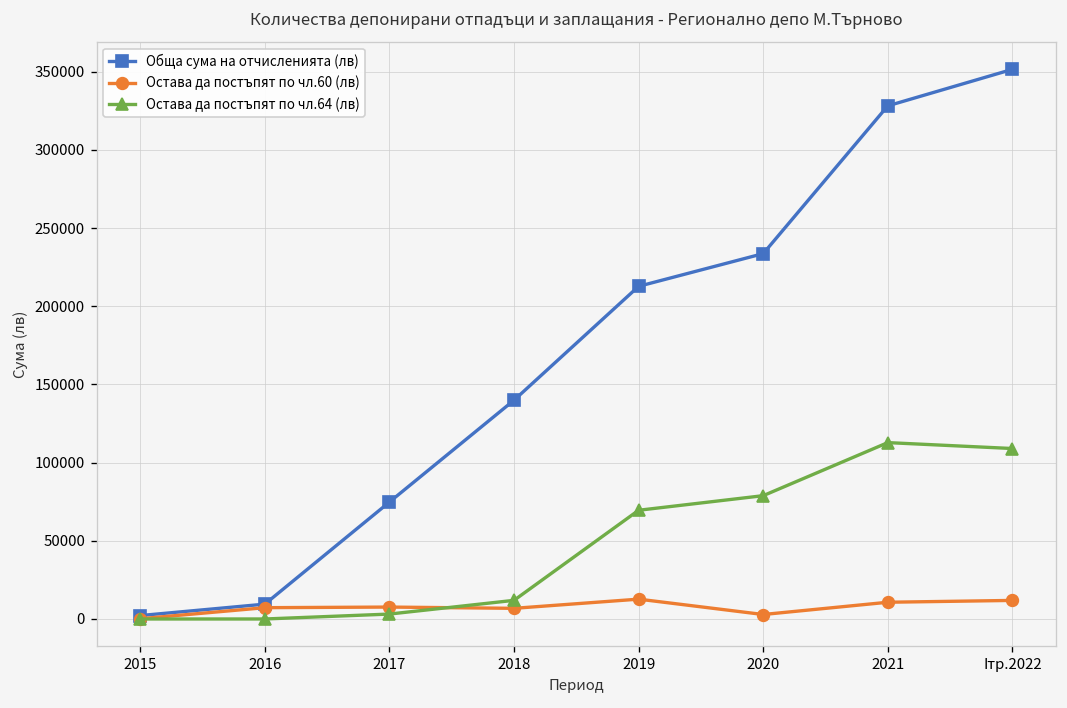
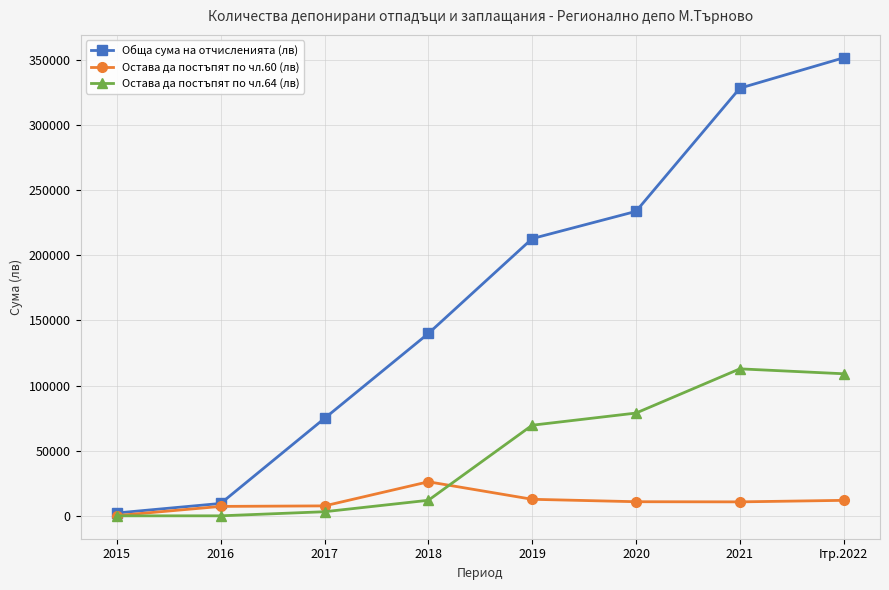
  {
    "Обща сума на отчисленията (лв)": {
      "2015": 2000,
      "2016": 9000,
      "2017": 75000,
      "2018": 140000,
      "2019": 213000,
      "2020": 234000,
      "2021": 328000,
      "Iтр.2022": 351000
    },
    "Остава да постъпят по чл.60 (лв)": {
      "2016": 7000,
      "2017": 8000,
-     "2018": 7000,
+     "2018": 26000,
      "2019": 13000,
-     "2020": 3000,
+     "2020": 11000,
      "2021": 11000,
      "Iтр.2022": 12000
    },
    "Остава да постъпят по чл.64 (лв)": {
      "2016": 0,
      "2017": 3000,
      "2018": 12000,
      "2019": 70000,
      "2020": 79000,
      "2021": 113000,
      "Iтр.2022": 109000
    }
  }
